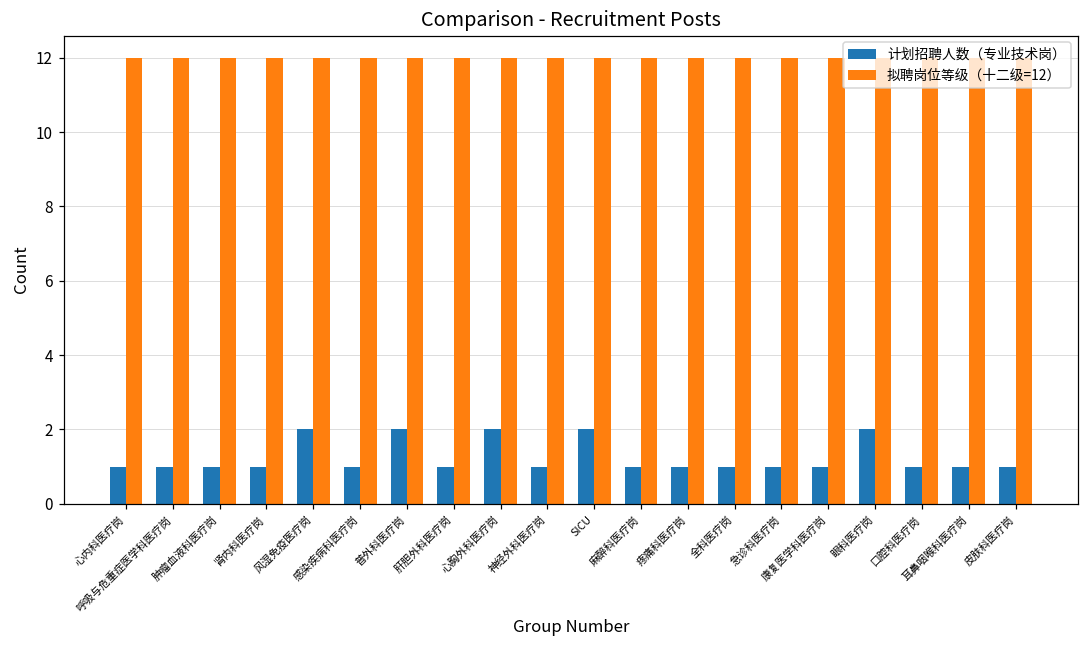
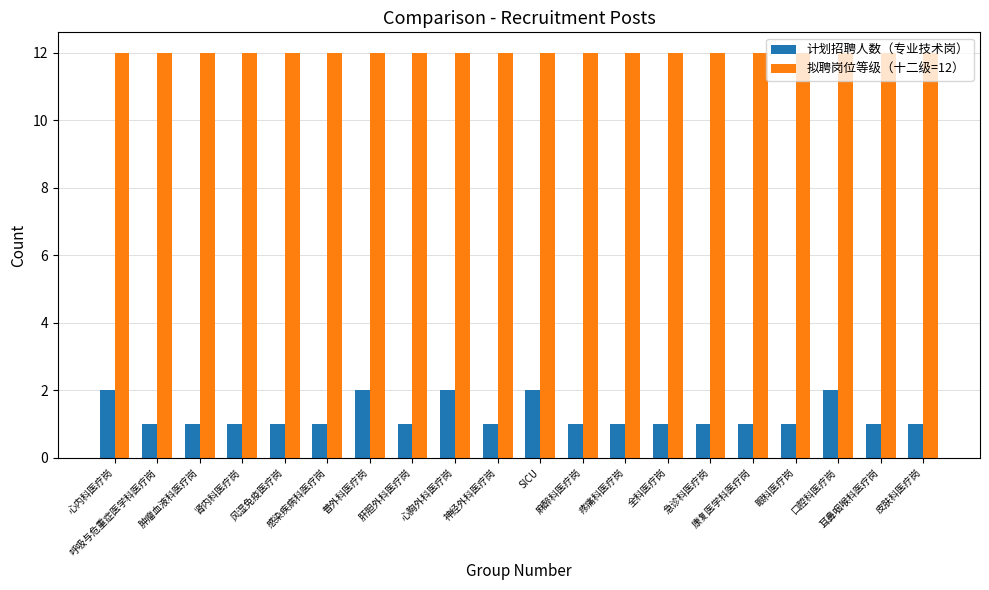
  {
    "计划招聘人数（专业技术岗）": {
-     "心内科医疗岗": 1,
+     "心内科医疗岗": 2,
      "呼吸与危重症医学科医疗岗": 1,
      "肿瘤血液科医疗岗": 1,
      "肾内科医疗岗": 1,
-     "风湿免疫医疗岗": 2,
+     "风湿免疫医疗岗": 1,
      "感染疾病科医疗岗": 1,
      "普外科医疗岗": 2,
      "肝胆外科医疗岗": 1,
      "心胸外科医疗岗": 2,
      "神经外科医疗岗": 1,
      "SICU": 2,
      "麻醉科医疗岗": 1,
      "疼痛科医疗岗": 1,
      "全科医疗岗": 1,
      "急诊科医疗岗": 1,
      "康复医学科医疗岗": 1,
-     "眼科医疗岗": 2,
-     "口腔科医疗岗": 1,
+     "眼科医疗岗": 1,
+     "口腔科医疗岗": 2,
      "耳鼻咽喉科医疗岗": 1,
      "皮肤科医疗岗": 1
    },
    "拟聘岗位等级（十二级=12）": {
      "心内科医疗岗": 12,
      "呼吸与危重症医学科医疗岗": 12,
      "肿瘤血液科医疗岗": 12,
      "肾内科医疗岗": 12,
      "风湿免疫医疗岗": 12,
      "感染疾病科医疗岗": 12,
      "普外科医疗岗": 12,
      "肝胆外科医疗岗": 12,
      "心胸外科医疗岗": 12,
      "神经外科医疗岗": 12,
      "SICU": 12,
      "麻醉科医疗岗": 12,
      "疼痛科医疗岗": 12,
      "全科医疗岗": 12,
      "急诊科医疗岗": 12,
      "康复医学科医疗岗": 12
    }
  }
